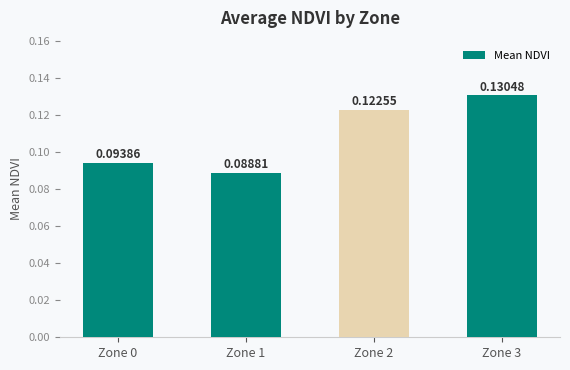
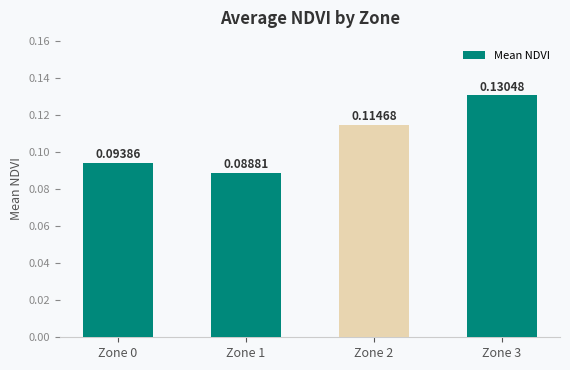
  {
    "Zone 0": 0.09386,
    "Zone 1": 0.08881,
-   "Zone 2": 0.12255,
+   "Zone 2": 0.11468,
    "Zone 3": 0.13048
  }
